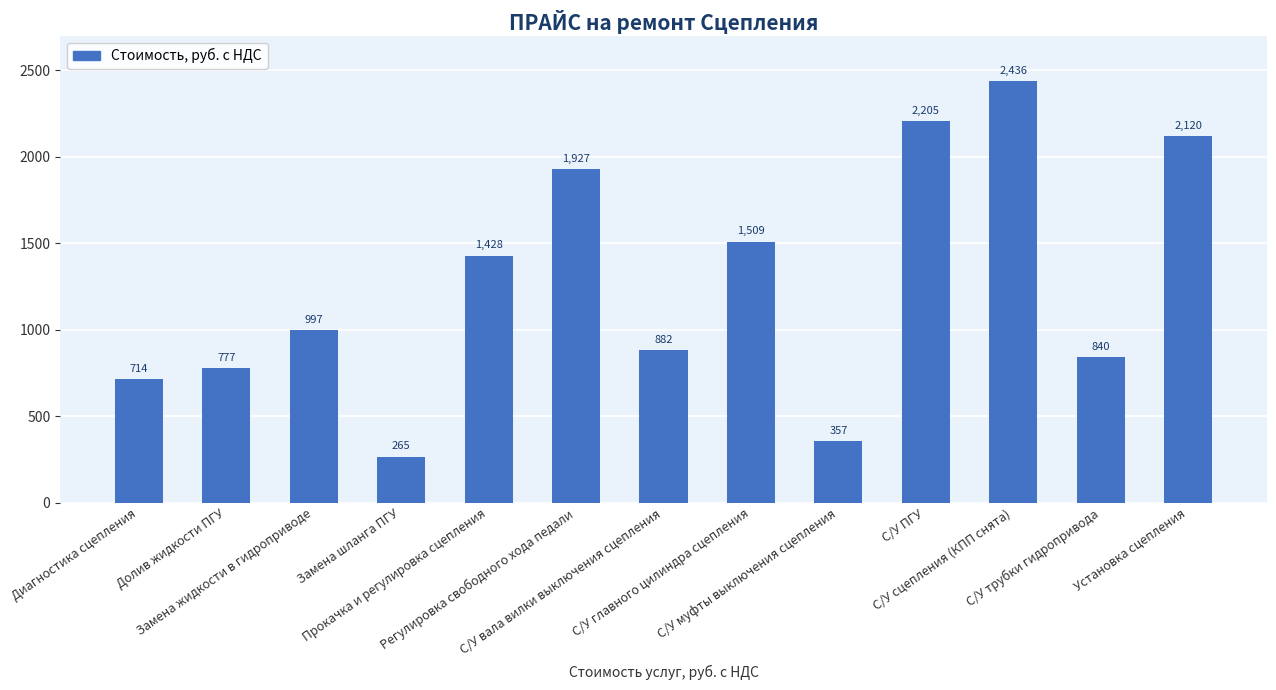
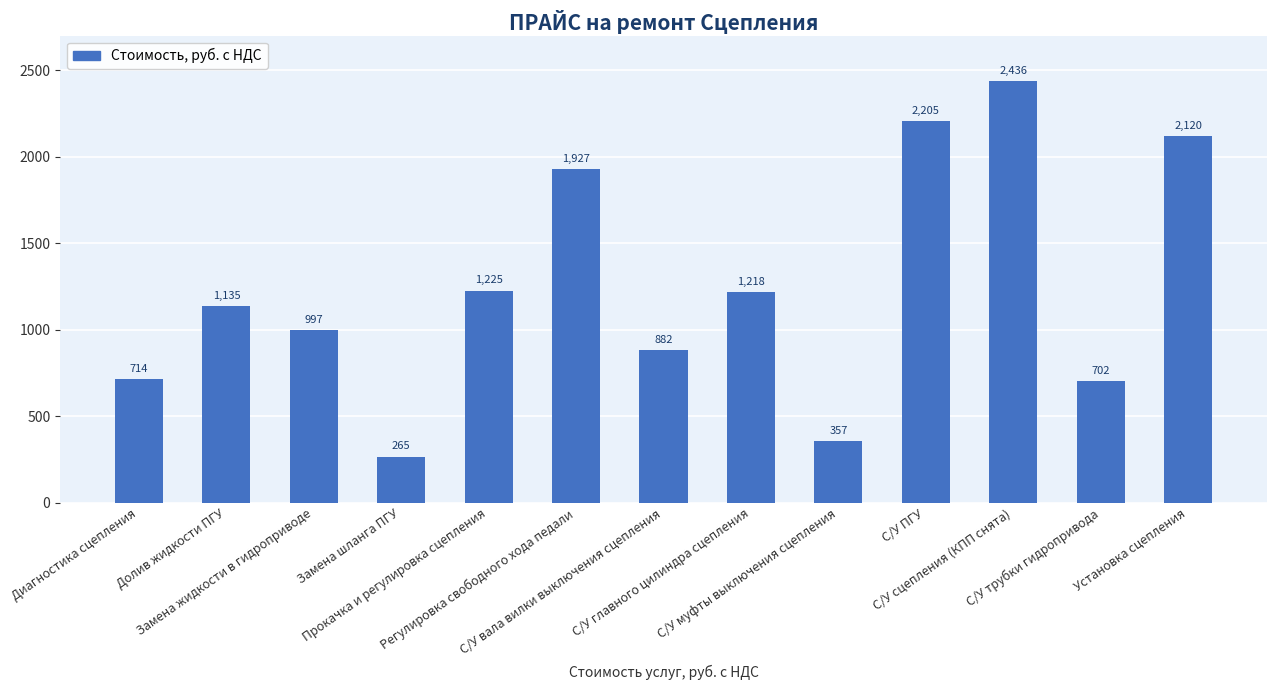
  {
    "Диагностика сцепления": "714",
-   "Долив жидкости ПГУ": "777",
+   "Долив жидкости ПГУ": "1,135",
    "Замена жидкости в гидроприводе": "997",
    "Замена шланга ПГУ": "265",
-   "Прокачка и регулировка сцепления": "1,428",
+   "Прокачка и регулировка сцепления": "1,225",
    "Регулировка свободного хода педали": "1,927",
    "С/У вала вилки выключения сцепления": "882",
-   "С/У главного цилиндра сцепления": "1,509",
+   "С/У главного цилиндра сцепления": "1,218",
    "С/У муфты выключения сцепления": "357",
    "С/У ПГУ": "2,205",
    "С/У сцепления (КПП снята)": "2,436",
-   "С/У трубки гидропривода": "840",
+   "С/У трубки гидропривода": "702",
    "Установка сцепления": "2,120"
  }
